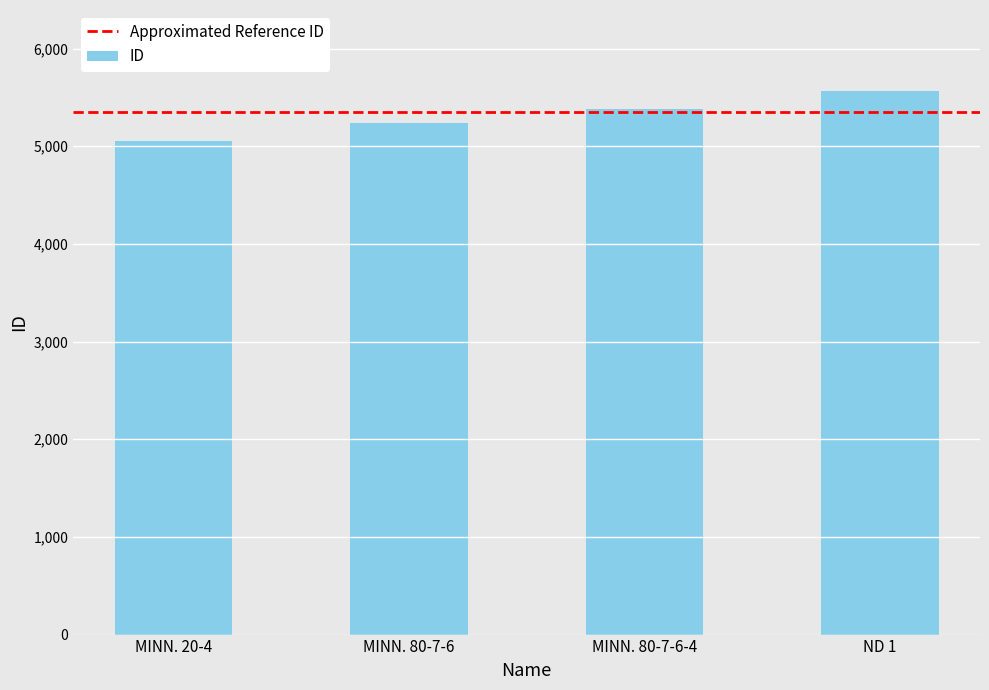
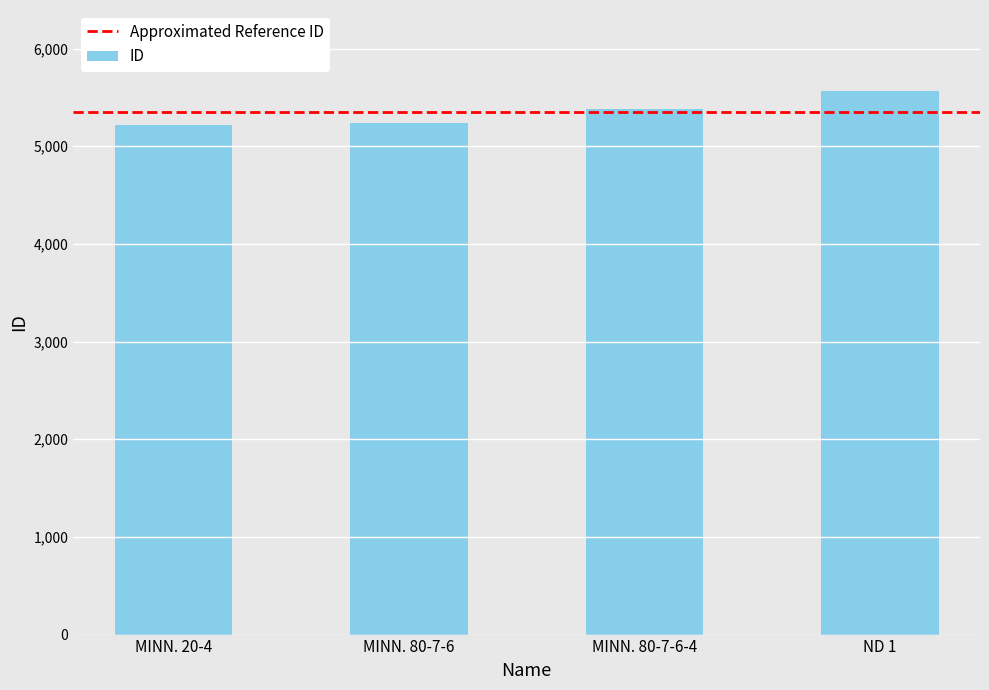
  {
-   "MINN. 20-4": "5,100",
+   "MINN. 20-4": "5,200",
    "MINN. 80-7-6": "5,200",
    "MINN. 80-7-6-4": "5,400",
    "ND 1": "5,600"
  }
